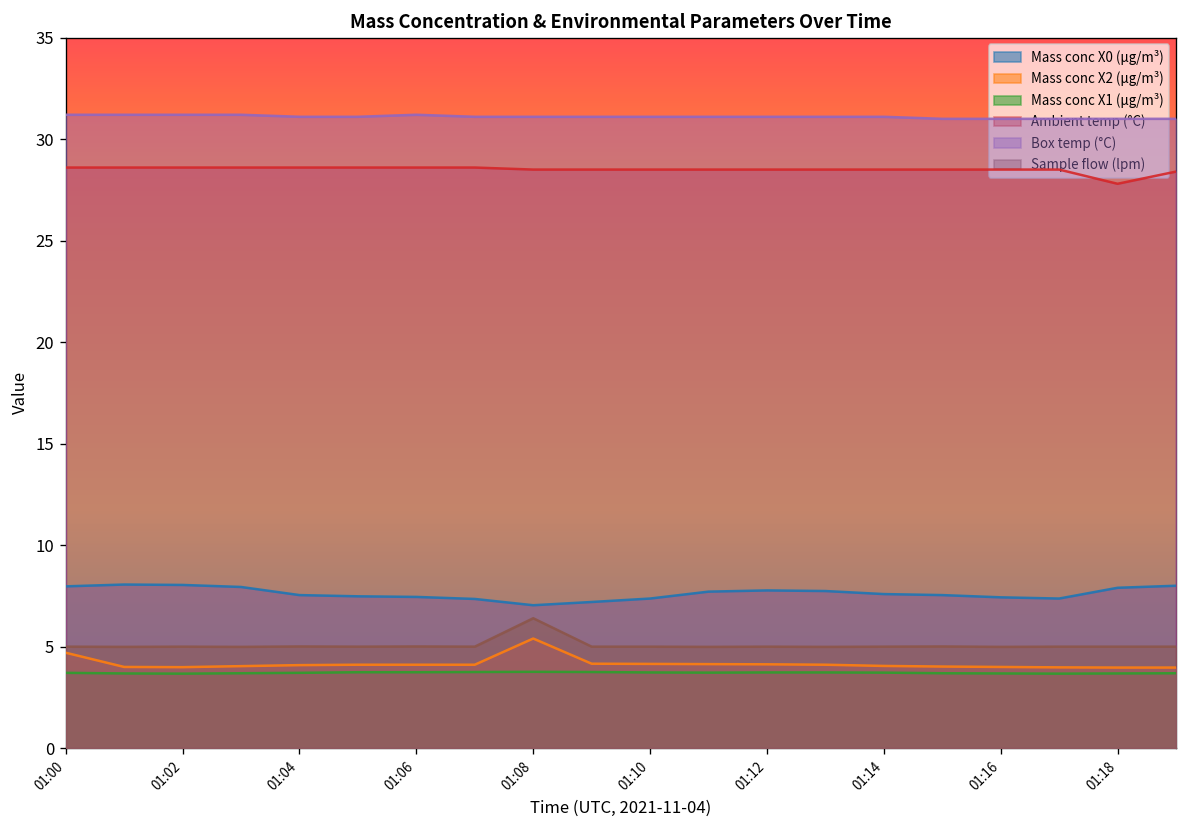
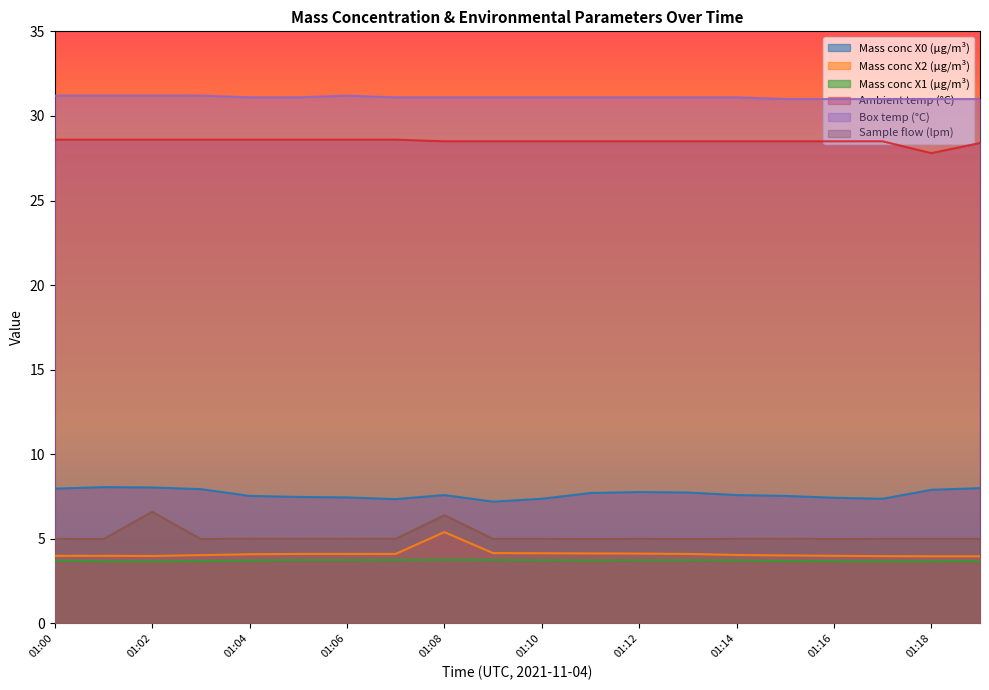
  {
    "Mass conc X0 (μg/m³)": {
      "01:00": 8.0,
      "01:02": 8.0,
      "01:04": 7.5,
      "01:06": 7.5,
-     "01:08": 7.0,
+     "01:08": 7.6,
      "01:10": 7.4,
      "01:12": 7.8,
      "01:14": 7.6,
      "01:16": 7.4,
      "01:18": 7.9
    },
    "Mass conc X2 (μg/m³)": {
-     "01:00": 4.7,
+     "01:00": 4.0,
      "01:02": 4.0,
      "01:04": 4.1,
      "01:06": 4.1,
      "01:08": 5.4,
      "01:10": 4.2,
      "01:12": 4.1,
      "01:14": 4.1,
      "01:16": 4.0,
      "01:18": 4.0
    },
    "Mass conc X1 (μg/m³)": {
      "01:00": 3.7,
      "01:02": 3.7,
      "01:04": 3.7,
      "01:06": 3.7,
      "01:08": 3.8,
      "01:10": 3.7,
      "01:12": 3.7,
      "01:14": 3.7,
      "01:16": 3.7,
      "01:18": 3.7
    },
    "Ambient temp (°C)": {
      "01:00": 28.6,
      "01:02": 28.6,
      "01:04": 28.6,
      "01:06": 28.6,
      "01:08": 28.5,
      "01:10": 28.5,
      "01:12": 28.5,
      "01:14": 28.5,
      "01:18": 27.8
    },
    "Box temp (°C)": {
      "01:00": 31.2,
      "01:02": 31.2,
      "01:04": 31.1,
      "01:06": 31.2,
      "01:08": 31.1,
      "01:10": 31.1,
      "01:12": 31.1,
      "01:14": 31.1
    },
    "Sample flow (lpm)": {
      "01:00": 5.0,
-     "01:02": 5.0,
+     "01:02": 6.6,
      "01:04": 5.0,
      "01:06": 5.0,
      "01:08": 6.4,
      "01:10": 5.0,
      "01:12": 5.0,
      "01:14": 5.0,
      "01:16": 5.0,
      "01:18": 5.0
    }
  }
